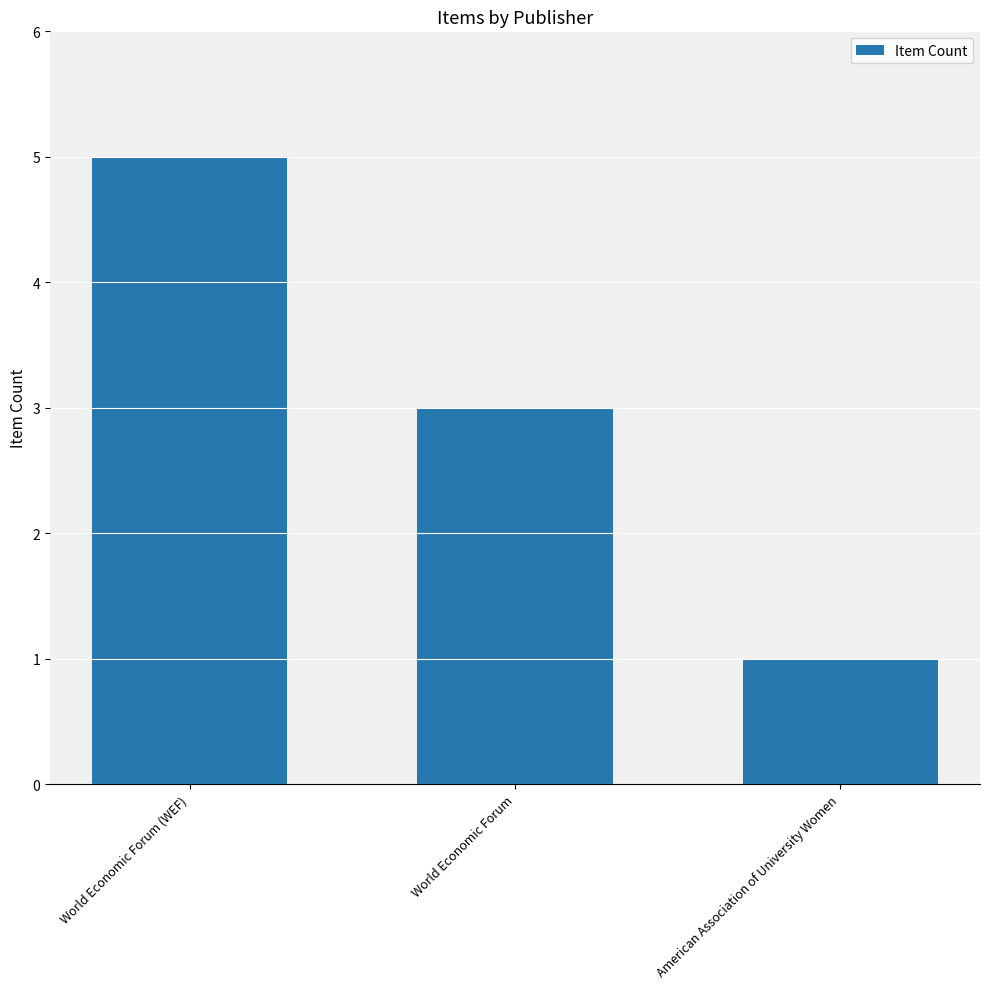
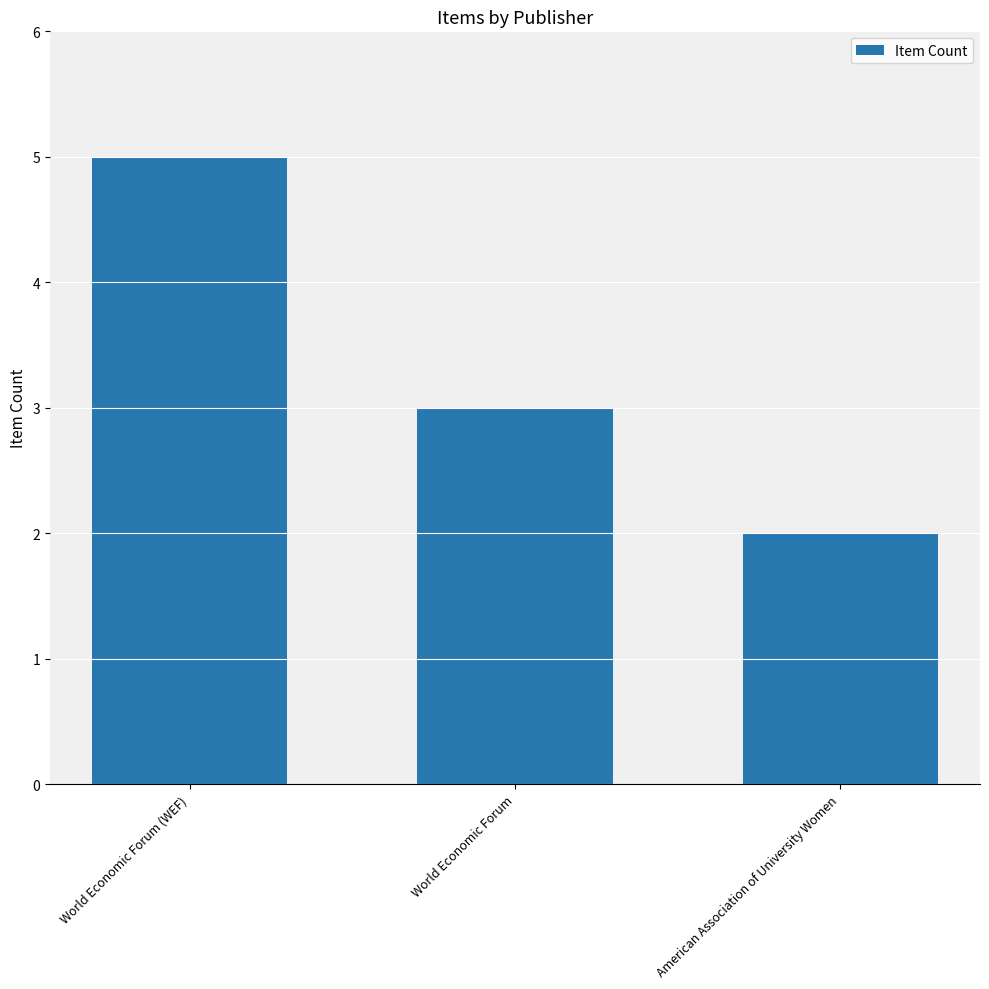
  {
    "World Economic Forum (WEF)": 5,
    "World Economic Forum": 3,
-   "American Association of University Women": 1
+   "American Association of University Women": 2
  }
